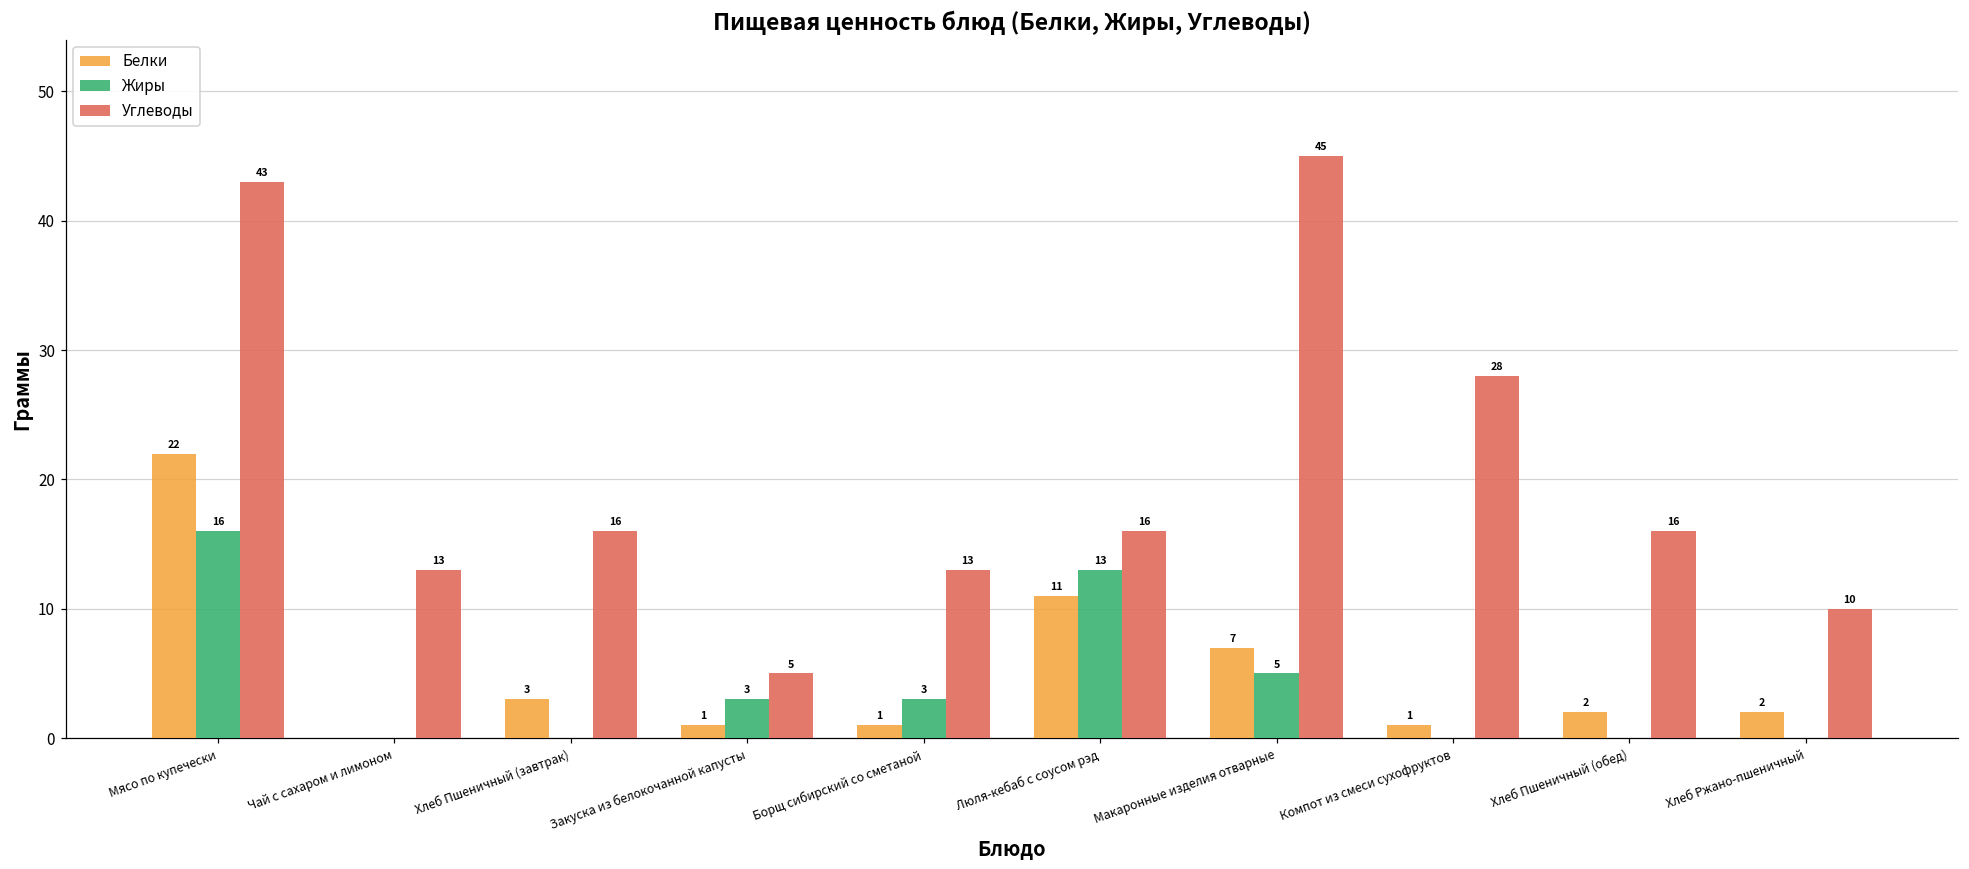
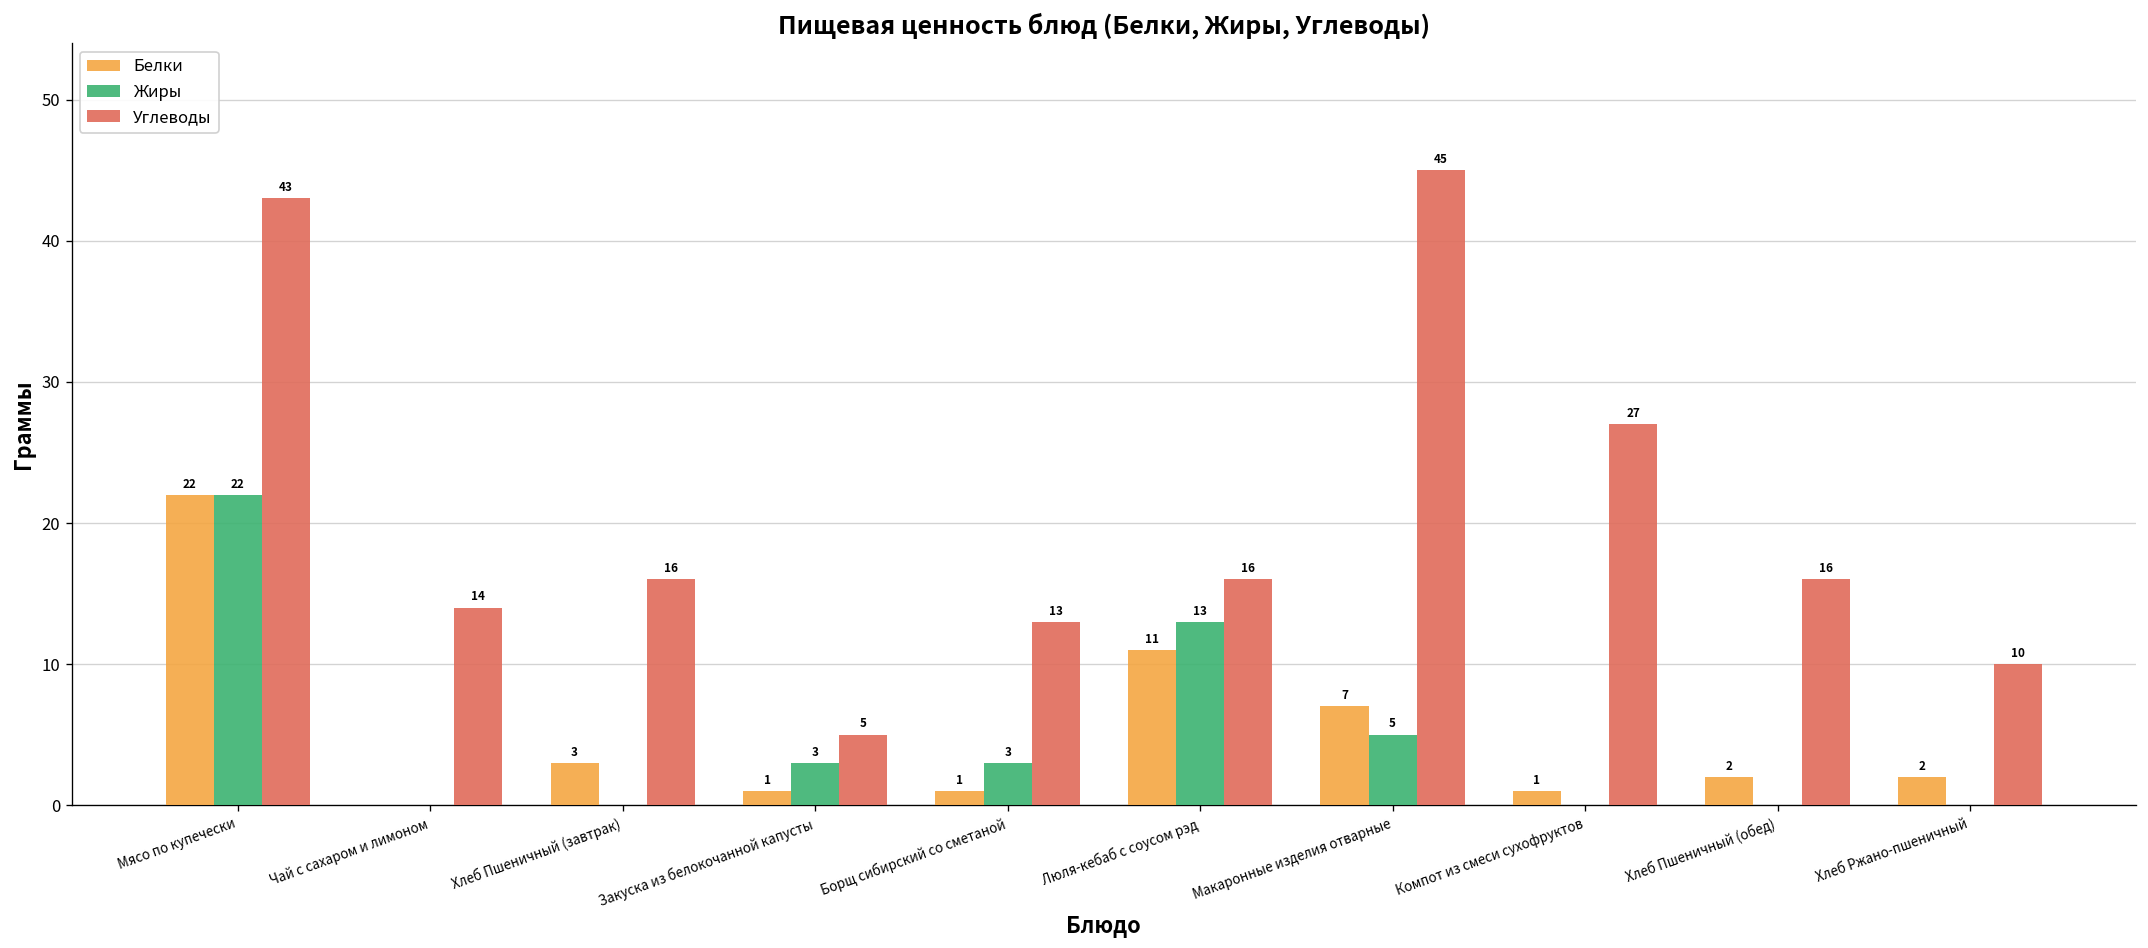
  {
    "Белки": {
      "Мясо по купечески": 22,
      "Хлеб Пшеничный (завтрак)": 3,
      "Закуска из белокочанной капусты": 1,
      "Борщ сибирский со сметаной": 1,
      "Люля-кебаб с соусом рэд": 11,
      "Макаронные изделия отварные": 7,
      "Компот из смеси сухофруктов": 1,
      "Хлеб Пшеничный (обед)": 2,
      "Хлеб Ржано-пшеничный": 2
    },
    "Жиры": {
-     "Мясо по купечески": 16,
+     "Мясо по купечески": 22,
      "Закуска из белокочанной капусты": 3,
      "Борщ сибирский со сметаной": 3,
      "Люля-кебаб с соусом рэд": 13,
      "Макаронные изделия отварные": 5
    },
    "Углеводы": {
      "Мясо по купечески": 43,
-     "Чай с сахаром и лимоном": 13,
+     "Чай с сахаром и лимоном": 14,
      "Хлеб Пшеничный (завтрак)": 16,
      "Закуска из белокочанной капусты": 5,
      "Борщ сибирский со сметаной": 13,
      "Люля-кебаб с соусом рэд": 16,
      "Макаронные изделия отварные": 45,
-     "Компот из смеси сухофруктов": 28,
+     "Компот из смеси сухофруктов": 27,
      "Хлеб Пшеничный (обед)": 16,
      "Хлеб Ржано-пшеничный": 10
    }
  }
